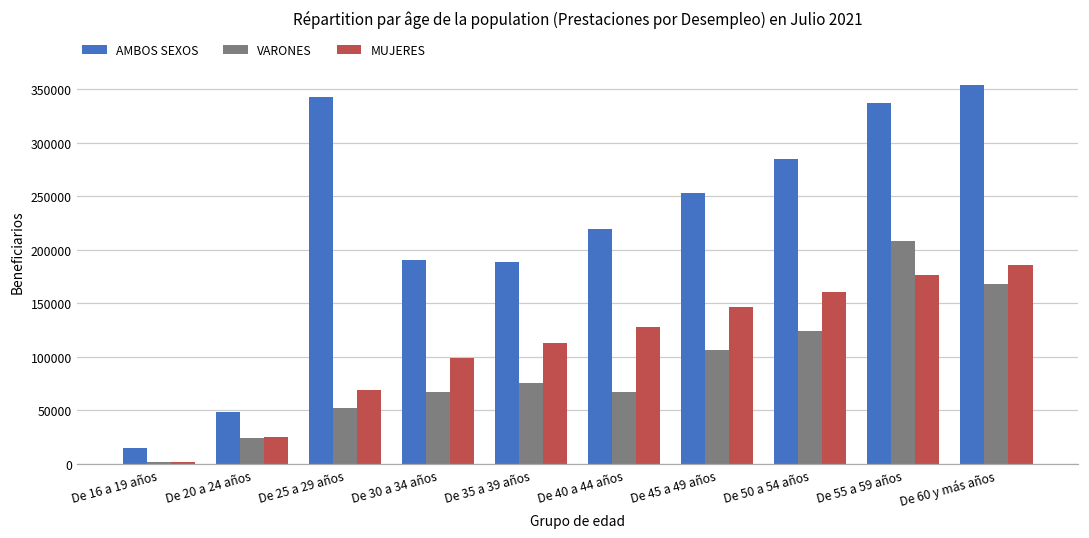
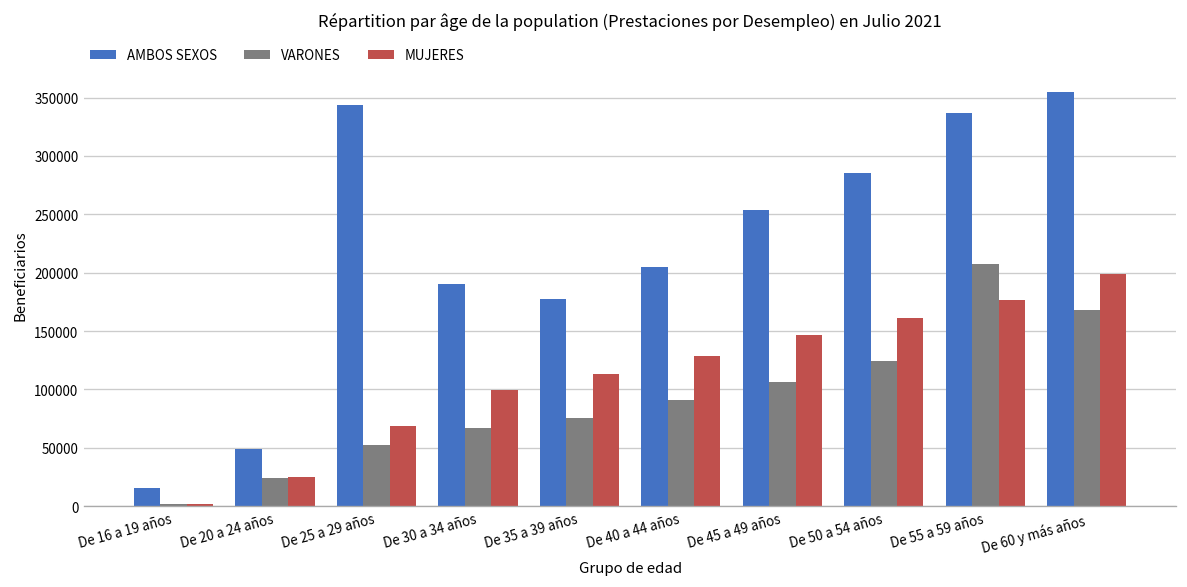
  {
    "AMBOS SEXOS": {
      "De 16 a 19 años": 20000,
      "De 20 a 24 años": 50000,
      "De 25 a 29 años": 340000,
      "De 30 a 34 años": 190000,
-     "De 35 a 39 años": 190000,
-     "De 40 a 44 años": 220000,
+     "De 35 a 39 años": 180000,
+     "De 40 a 44 años": 200000,
      "De 45 a 49 años": 250000,
      "De 50 a 54 años": 290000,
      "De 55 a 59 años": 340000,
      "De 60 y más años": 350000
    },
    "VARONES": {
      "De 20 a 24 años": 20000,
      "De 25 a 29 años": 50000,
      "De 30 a 34 años": 70000,
      "De 35 a 39 años": 80000,
-     "De 40 a 44 años": 70000,
+     "De 40 a 44 años": 90000,
      "De 45 a 49 años": 110000,
      "De 50 a 54 años": 120000,
      "De 55 a 59 años": 210000,
      "De 60 y más años": 170000
    },
    "MUJERES": {
      "De 20 a 24 años": 20000,
      "De 25 a 29 años": 70000,
      "De 30 a 34 años": 100000,
      "De 35 a 39 años": 110000,
      "De 40 a 44 años": 130000,
      "De 45 a 49 años": 150000,
      "De 50 a 54 años": 160000,
      "De 55 a 59 años": 180000,
-     "De 60 y más años": 190000
+     "De 60 y más años": 200000
    }
  }
